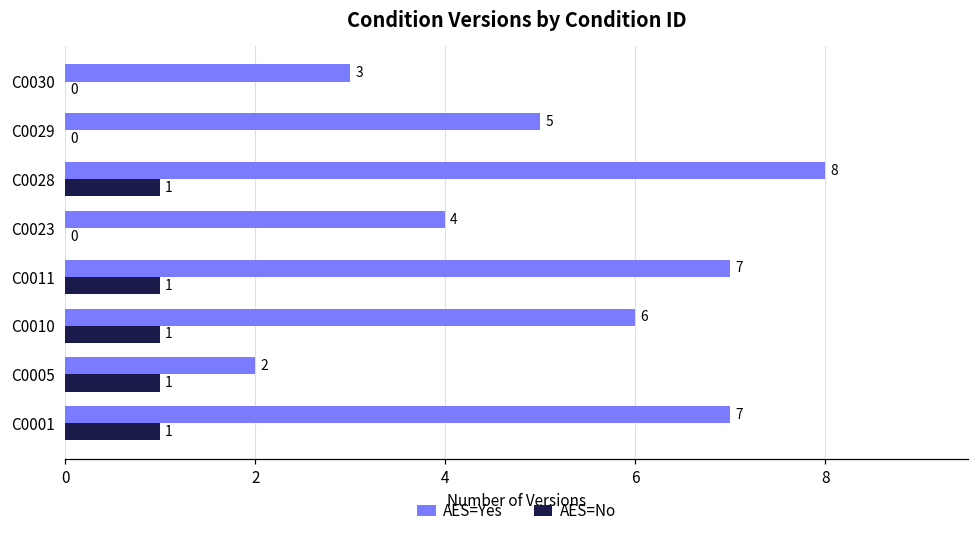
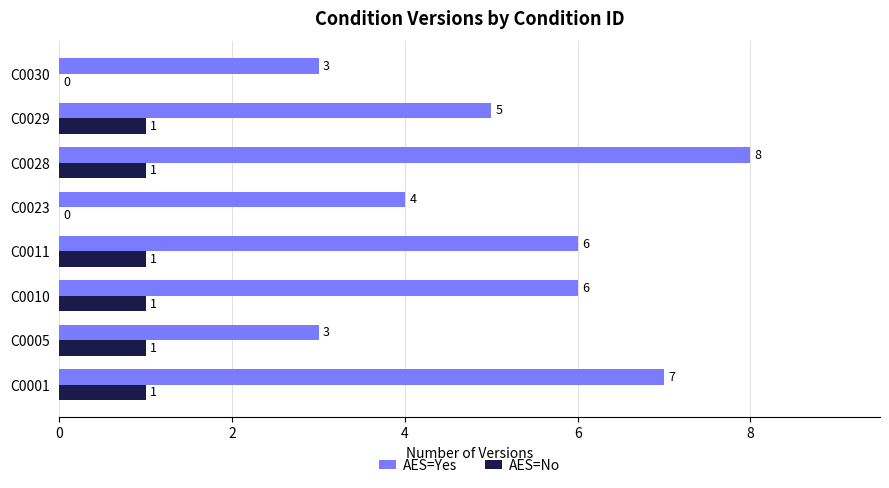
  {
    "AES=Yes": {
      "C0030": 3,
      "C0029": 5,
      "C0028": 8,
      "C0023": 4,
-     "C0011": 7,
+     "C0011": 6,
      "C0010": 6,
-     "C0005": 2,
+     "C0005": 3,
      "C0001": 7
    },
    "AES=No": {
      "C0030": 0,
-     "C0029": 0,
+     "C0029": 1,
      "C0028": 1,
      "C0023": 0,
      "C0011": 1,
      "C0010": 1,
      "C0005": 1,
      "C0001": 1
    }
  }
